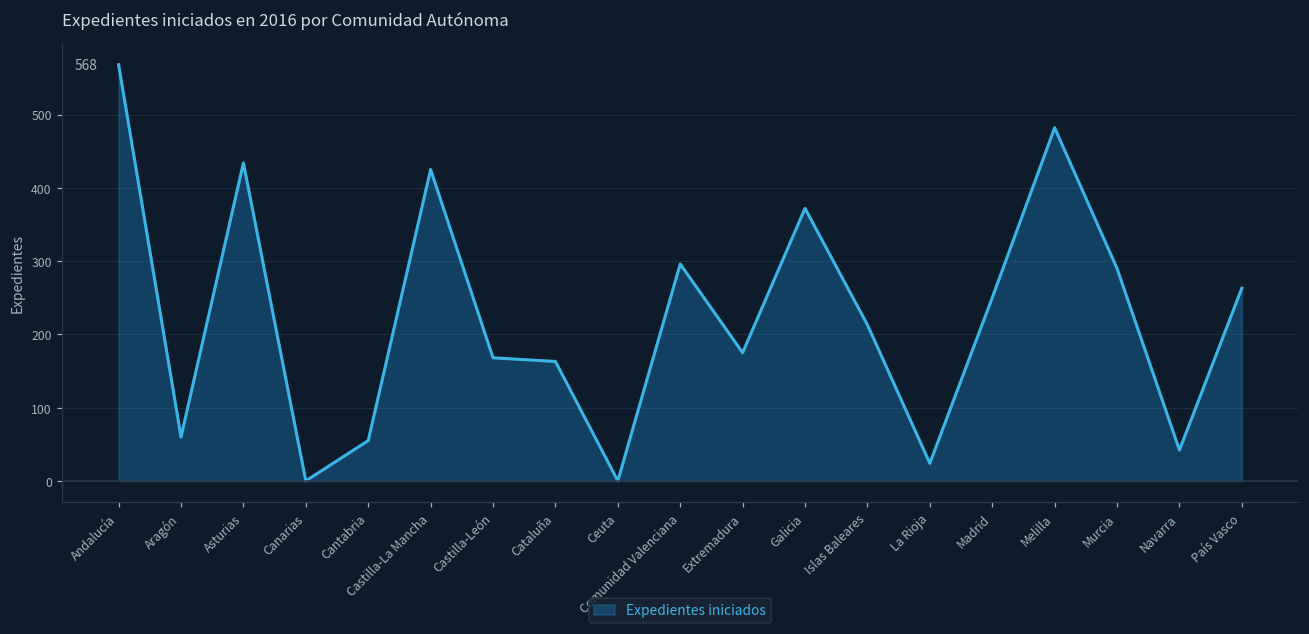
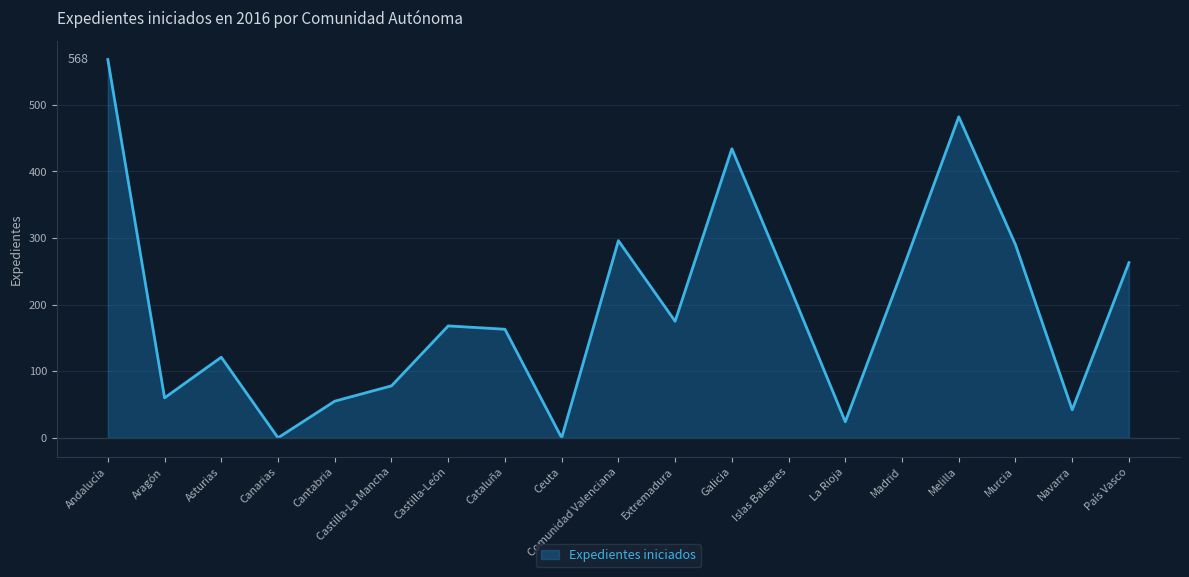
  {
    "Aragón": 60,
-   "Asturias": 430,
+   "Asturias": 120,
    "Canarias": 0,
    "Cantabria": 60,
-   "Castilla-La Mancha": 430,
+   "Castilla-La Mancha": 80,
    "Castilla-León": 170,
    "Cataluña": 160,
    "Ceuta": 0,
    "Comunidad Valenciana": 300,
    "Extremadura": 180,
-   "Galicia": 370,
-   "Islas Baleares": 210,
+   "Galicia": 430,
+   "Islas Baleares": 230,
    "La Rioja": 20,
    "Madrid": 250,
    "Melilla": 480,
    "Murcia": 290,
    "Navarra": 40,
    "País Vasco": 260
  }
